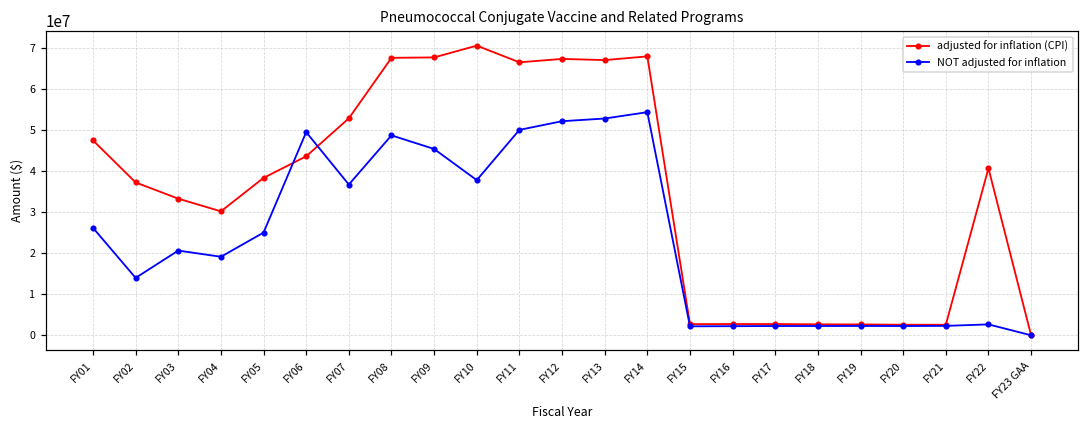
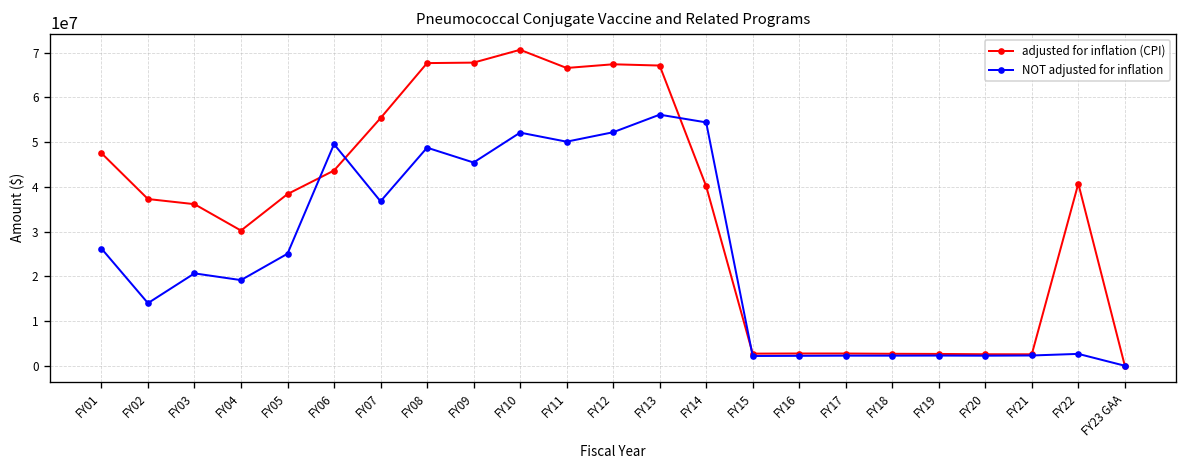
  {
    "adjusted for inflation (CPI)": {
      "FY01": 48000000,
      "FY02": 37000000,
-     "FY03": 33000000,
+     "FY03": 36000000,
      "FY04": 30000000,
      "FY05": 38000000,
      "FY06": 44000000,
-     "FY07": 53000000,
+     "FY07": 55000000,
      "FY08": 68000000,
      "FY09": 68000000,
      "FY10": 71000000,
      "FY11": 67000000,
      "FY12": 67000000,
      "FY13": 67000000,
-     "FY14": 68000000,
+     "FY14": 40000000,
      "FY22": 41000000
    },
    "NOT adjusted for inflation": {
      "FY01": 26000000,
      "FY02": 14000000,
      "FY03": 21000000,
      "FY04": 19000000,
      "FY05": 25000000,
      "FY06": 50000000,
      "FY07": 37000000,
      "FY08": 49000000,
      "FY09": 45000000,
-     "FY10": 38000000,
+     "FY10": 52000000,
      "FY11": 50000000,
      "FY12": 52000000,
-     "FY13": 53000000,
+     "FY13": 56000000,
      "FY14": 54000000,
      "FY22": 3000000
    }
  }
